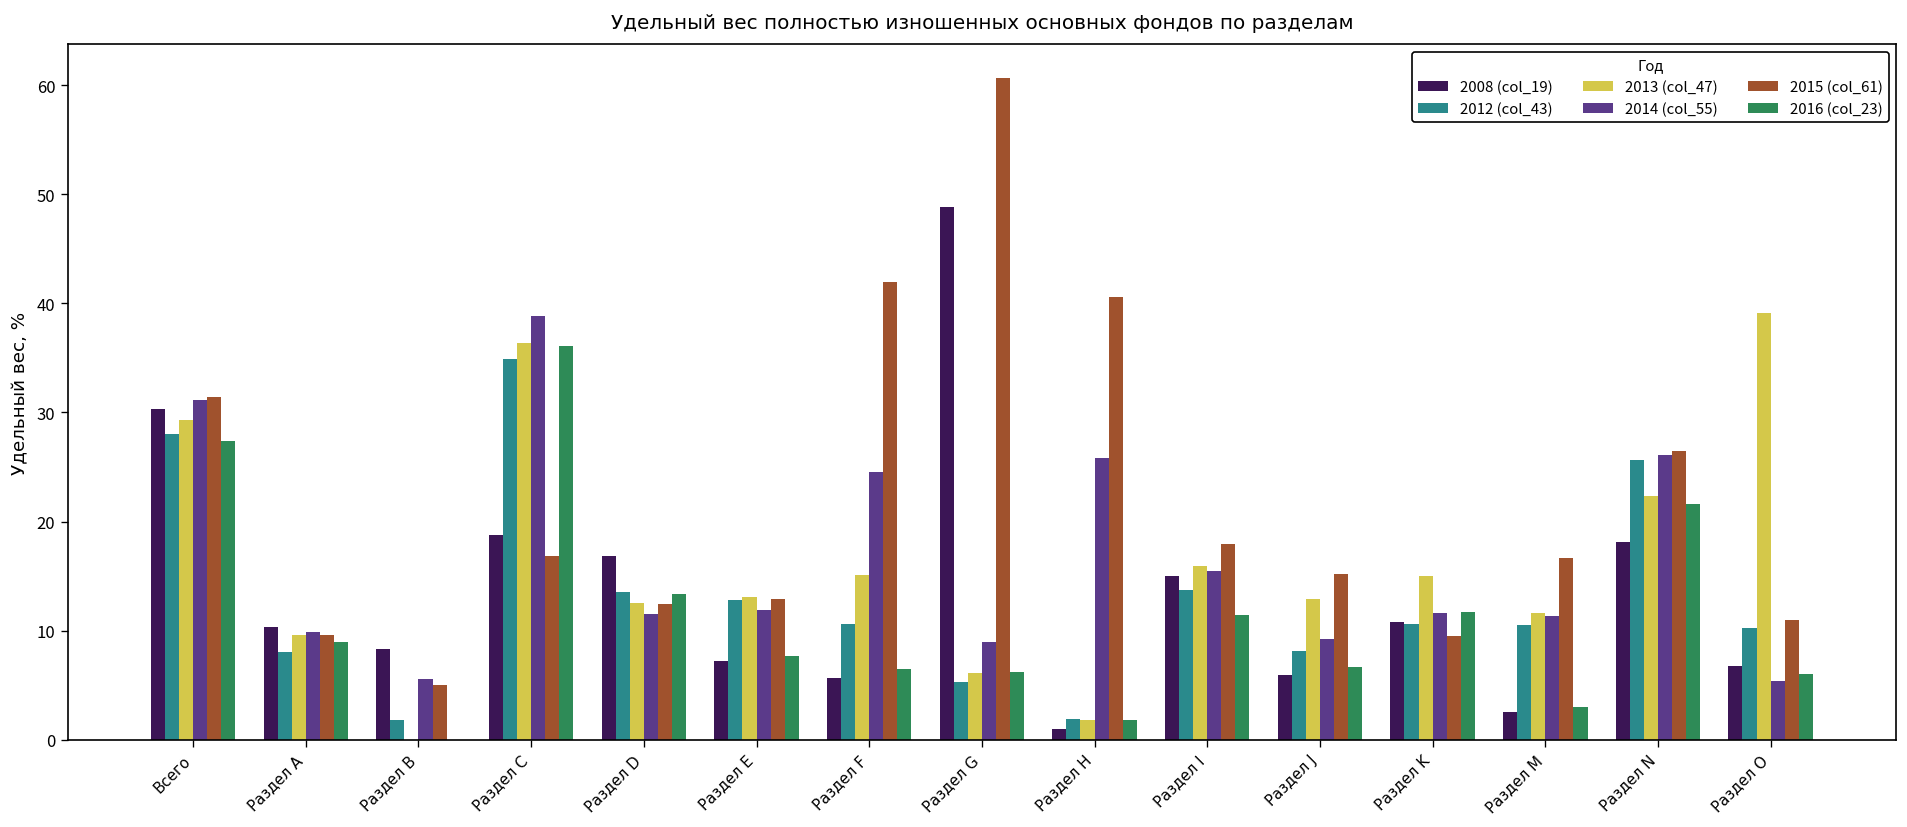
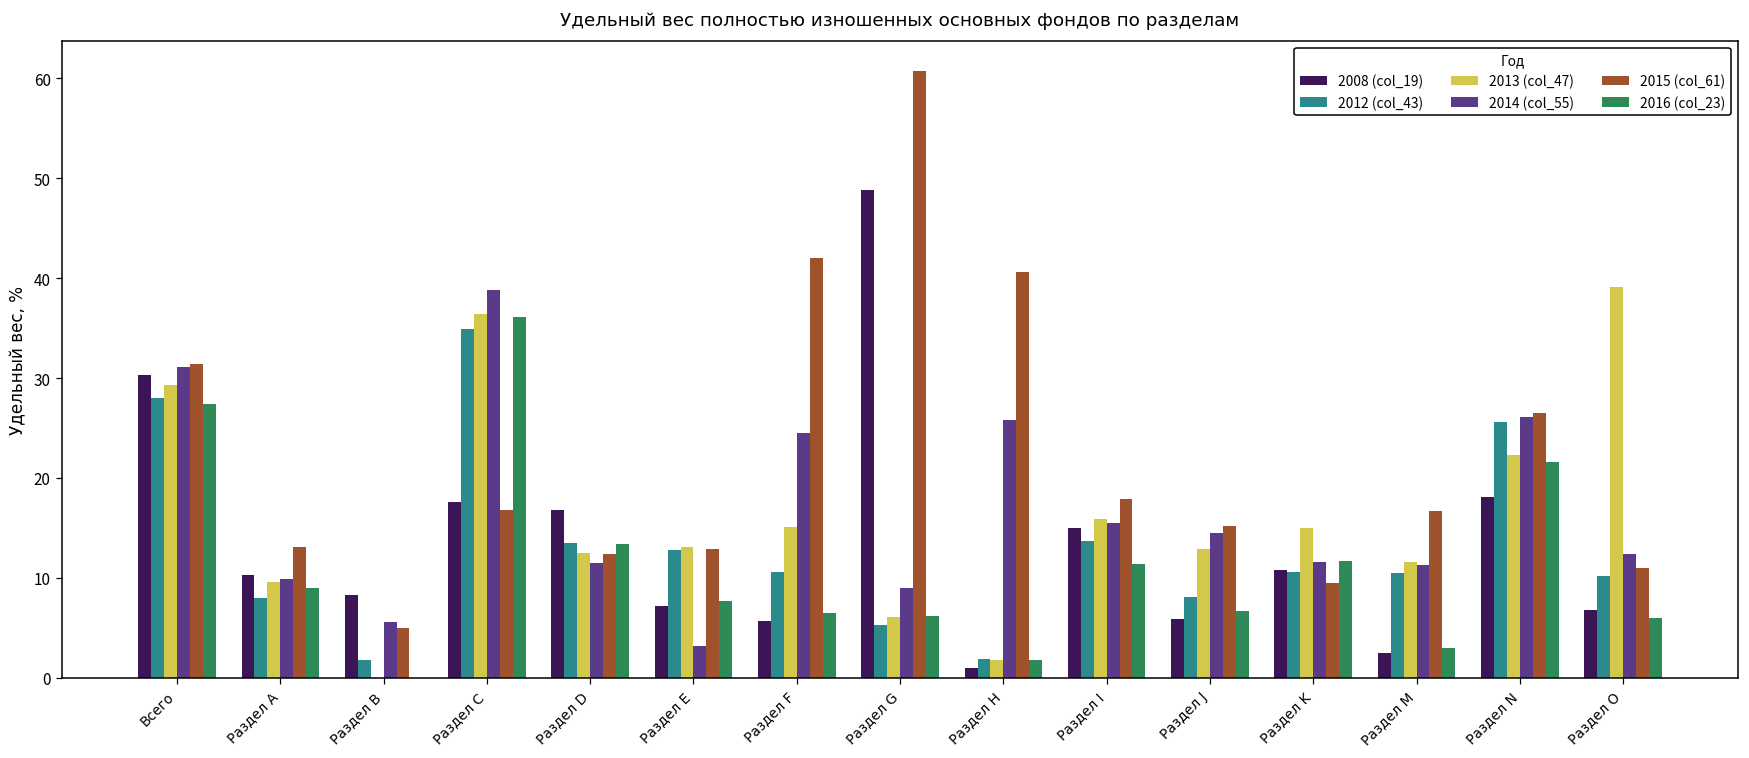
  {
    "2008 (col_19)": {
      "Всего": 30,
      "Раздел А": 10,
      "Раздел В": 8,
-     "Раздел С": 19,
+     "Раздел С": 18,
      "Раздел D": 17,
      "Раздел Е": 7,
      "Раздел F": 6,
      "Раздел G": 49,
      "Раздел Н": 1,
      "Раздел I": 15,
      "Раздел J": 6,
      "Раздел K": 11,
      "Раздел M": 3,
      "Раздел N": 18,
      "Раздел O": 7
    },
    "2013 (col_47)": {
      "Всего": 29,
      "Раздел А": 10,
      "Раздел В": 0,
      "Раздел С": 36,
      "Раздел D": 13,
      "Раздел Е": 13,
      "Раздел F": 15,
      "Раздел G": 6,
      "Раздел Н": 2,
      "Раздел I": 16,
      "Раздел J": 13,
      "Раздел K": 15,
      "Раздел M": 12,
      "Раздел N": 22,
      "Раздел O": 39
    },
    "2014 (col_55)": {
      "Всего": 31,
      "Раздел А": 10,
      "Раздел В": 6,
      "Раздел С": 39,
      "Раздел D": 12,
-     "Раздел Е": 12,
+     "Раздел Е": 3,
      "Раздел F": 25,
      "Раздел G": 9,
      "Раздел Н": 26,
      "Раздел I": 16,
-     "Раздел J": 9,
+     "Раздел J": 15,
      "Раздел K": 12,
      "Раздел M": 11,
      "Раздел N": 26,
-     "Раздел O": 5
+     "Раздел O": 12
    },
    "2015 (col_61)": {
      "Всего": 31,
-     "Раздел А": 10,
+     "Раздел А": 13,
      "Раздел В": 5,
      "Раздел С": 17,
      "Раздел D": 12,
      "Раздел Е": 13,
      "Раздел F": 42,
      "Раздел G": 61,
      "Раздел Н": 41,
      "Раздел I": 18,
      "Раздел J": 15,
      "Раздел K": 10,
      "Раздел M": 17,
      "Раздел N": 27,
      "Раздел O": 11
    }
  }
